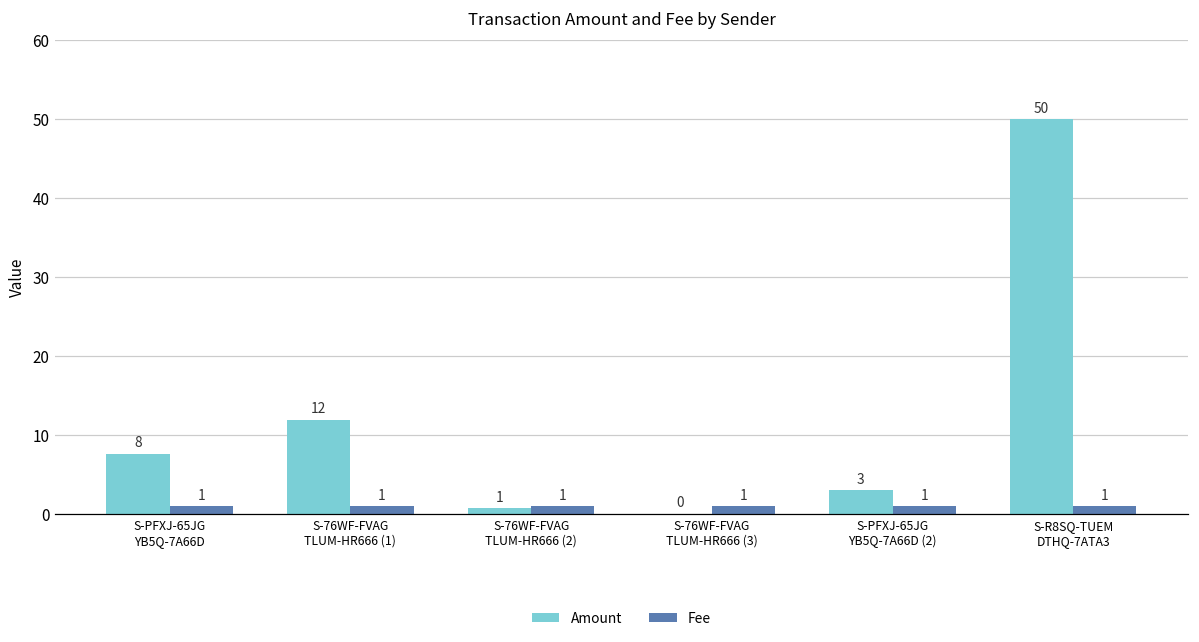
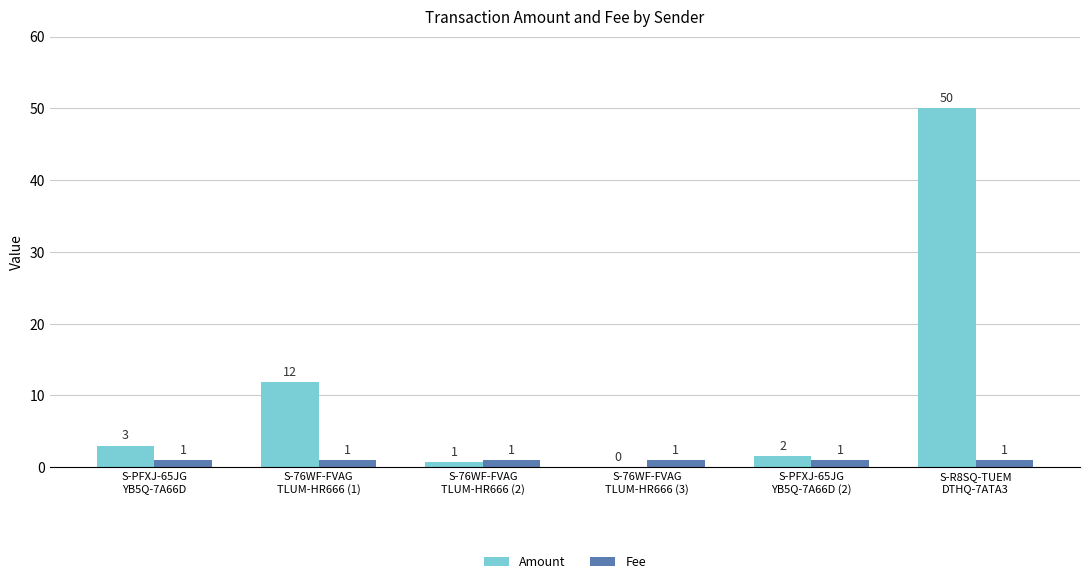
  {
    "Amount": {
-     "S-PFXJ-65JG YB5Q-7A66D": 8,
+     "S-PFXJ-65JG YB5Q-7A66D": 3,
      "S-76WF-FVAG TLUM-HR666 (1)": 12,
      "S-76WF-FVAG TLUM-HR666 (2)": 1,
      "S-76WF-FVAG TLUM-HR666 (3)": 0,
-     "S-PFXJ-65JG YB5Q-7A66D (2)": 3,
+     "S-PFXJ-65JG YB5Q-7A66D (2)": 2,
      "S-R8SQ-TUEM DTHQ-7ATA3": 50
    },
    "Fee": {
      "S-PFXJ-65JG YB5Q-7A66D": 1,
      "S-76WF-FVAG TLUM-HR666 (1)": 1,
      "S-76WF-FVAG TLUM-HR666 (2)": 1,
      "S-76WF-FVAG TLUM-HR666 (3)": 1,
      "S-PFXJ-65JG YB5Q-7A66D (2)": 1,
      "S-R8SQ-TUEM DTHQ-7ATA3": 1
    }
  }
